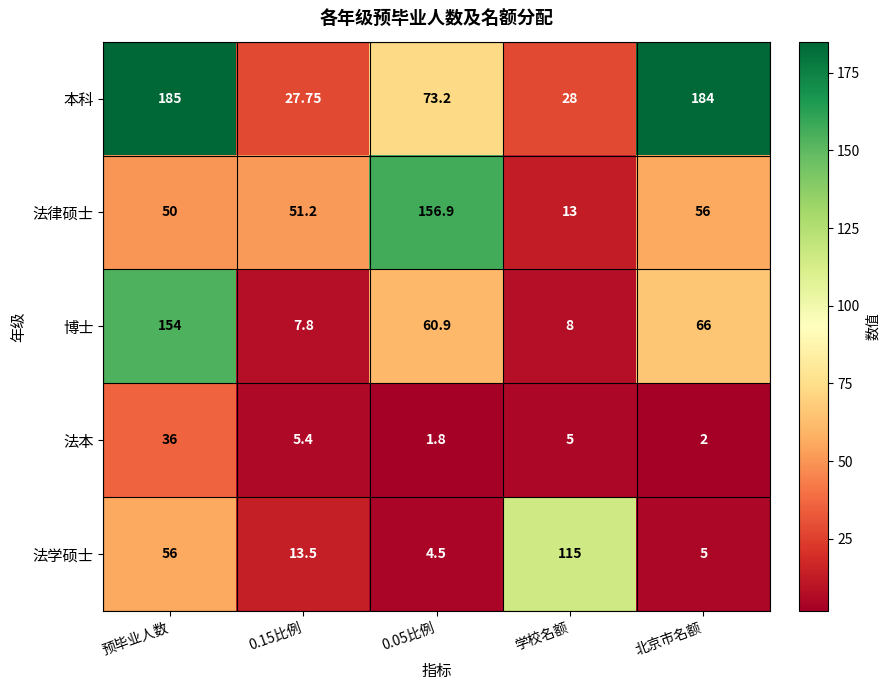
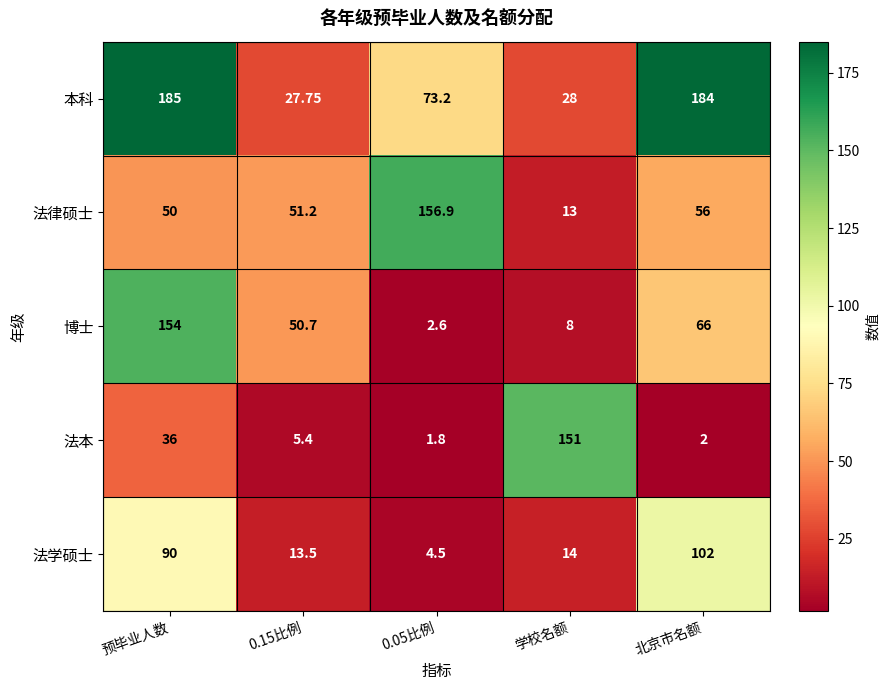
  {
    "本科": {
      "预毕业人数": 185,
      "0.15比例": 27.75,
      "0.05比例": 73.2,
      "学校名额": 28,
      "北京市名额": 184
    },
    "法律硕士": {
      "预毕业人数": 50,
      "0.15比例": 51.2,
      "0.05比例": 156.9,
      "学校名额": 13,
      "北京市名额": 56
    },
    "博士": {
      "预毕业人数": 154,
-     "0.15比例": 7.8,
-     "0.05比例": 60.9,
+     "0.15比例": 50.7,
+     "0.05比例": 2.6,
      "学校名额": 8,
      "北京市名额": 66
    },
    "法本": {
      "预毕业人数": 36,
      "0.15比例": 5.4,
      "0.05比例": 1.8,
-     "学校名额": 5,
+     "学校名额": 151,
      "北京市名额": 2
    },
    "法学硕士": {
-     "预毕业人数": 56,
+     "预毕业人数": 90,
      "0.15比例": 13.5,
      "0.05比例": 4.5,
-     "学校名额": 115,
-     "北京市名额": 5
+     "学校名额": 14,
+     "北京市名额": 102
    }
  }
